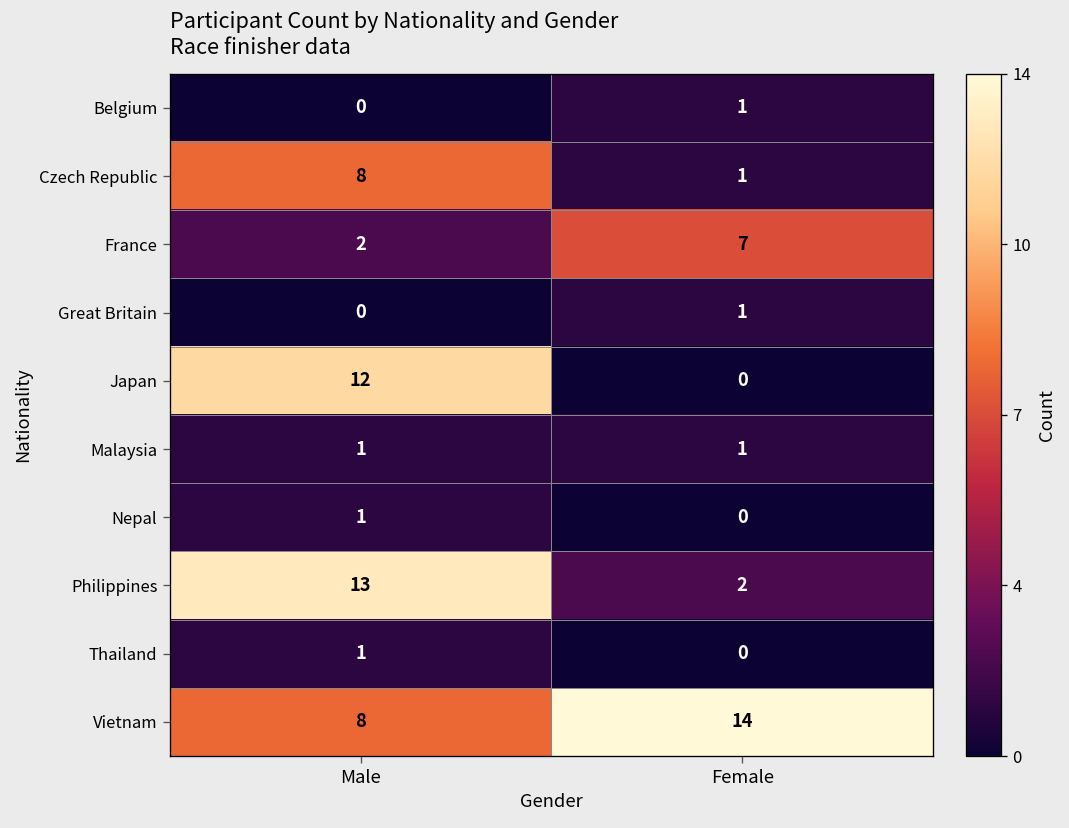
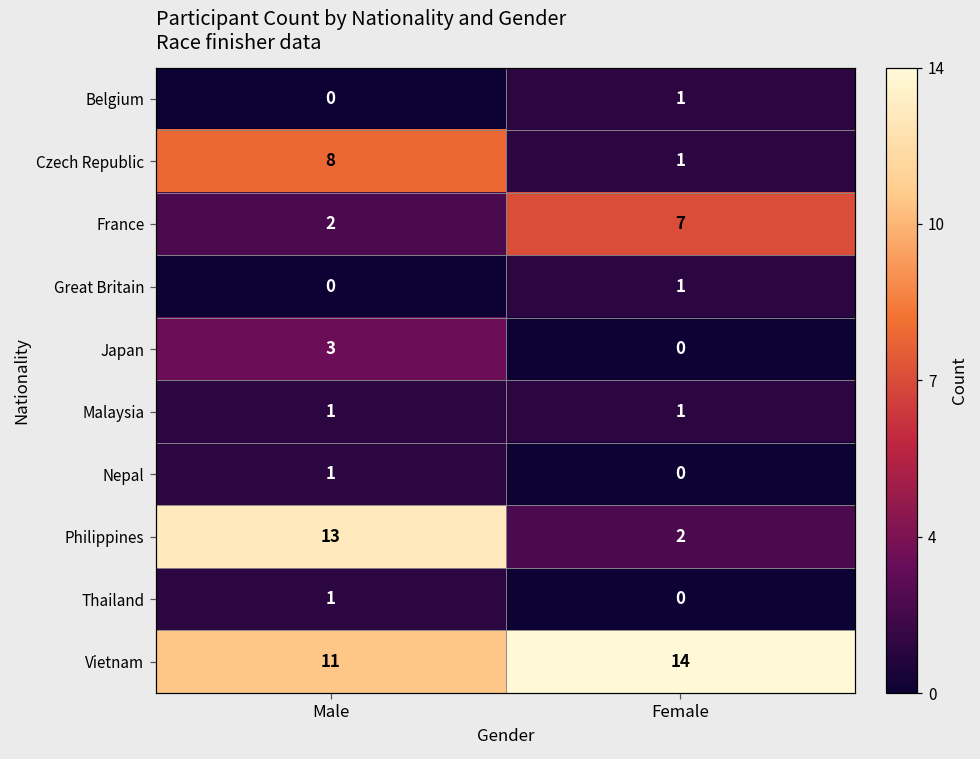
  {
    "Belgium": {
      "Male": 0,
      "Female": 1
    },
    "Czech Republic": {
      "Male": 8,
      "Female": 1
    },
    "France": {
      "Male": 2,
      "Female": 7
    },
    "Great Britain": {
      "Male": 0,
      "Female": 1
    },
    "Japan": {
-     "Male": 12,
+     "Male": 3,
      "Female": 0
    },
    "Malaysia": {
      "Male": 1,
      "Female": 1
    },
    "Nepal": {
      "Male": 1,
      "Female": 0
    },
    "Philippines": {
      "Male": 13,
      "Female": 2
    },
    "Thailand": {
      "Male": 1,
      "Female": 0
    },
    "Vietnam": {
-     "Male": 8,
+     "Male": 11,
      "Female": 14
    }
  }
